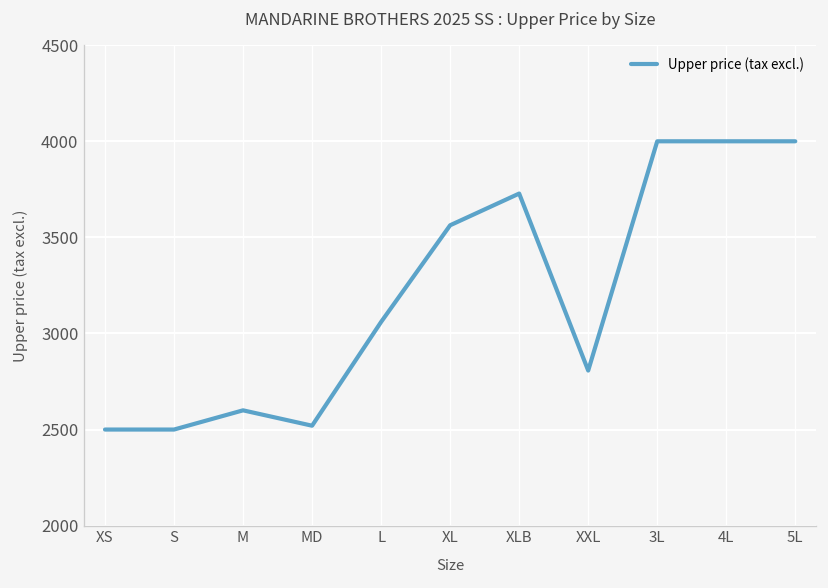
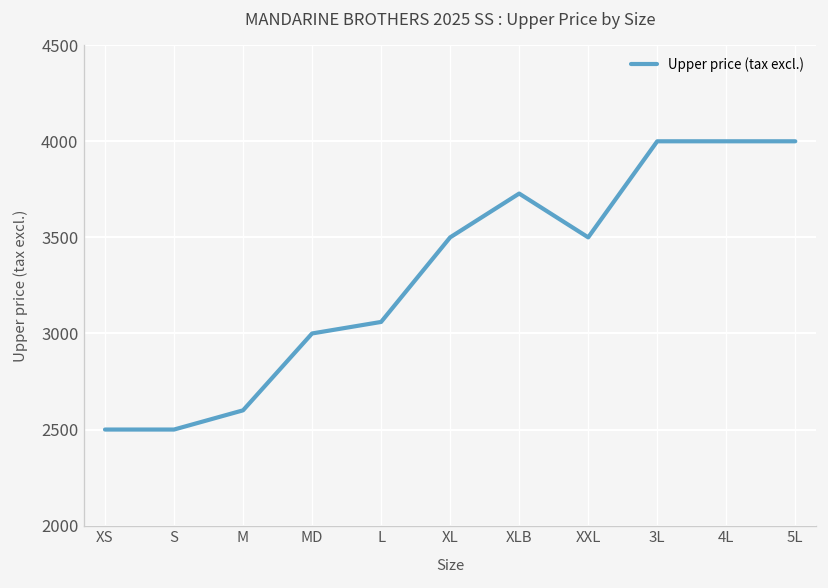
  {
    "XS": 2500,
    "S": 2500,
    "M": 2600,
-   "MD": 2520,
+   "MD": 3000,
    "L": 3060,
-   "XL": 3560,
+   "XL": 3500,
    "XLB": 3730,
-   "XXL": 2810,
+   "XXL": 3500,
    "3L": 4000,
    "4L": 4000,
    "5L": 4000
  }
